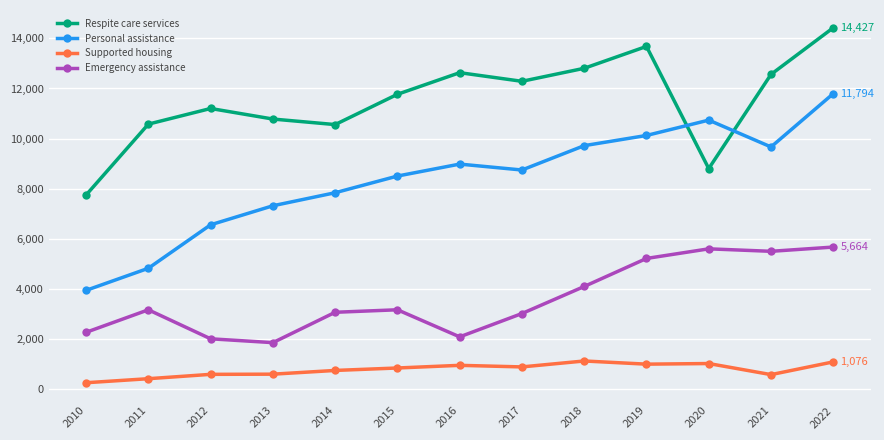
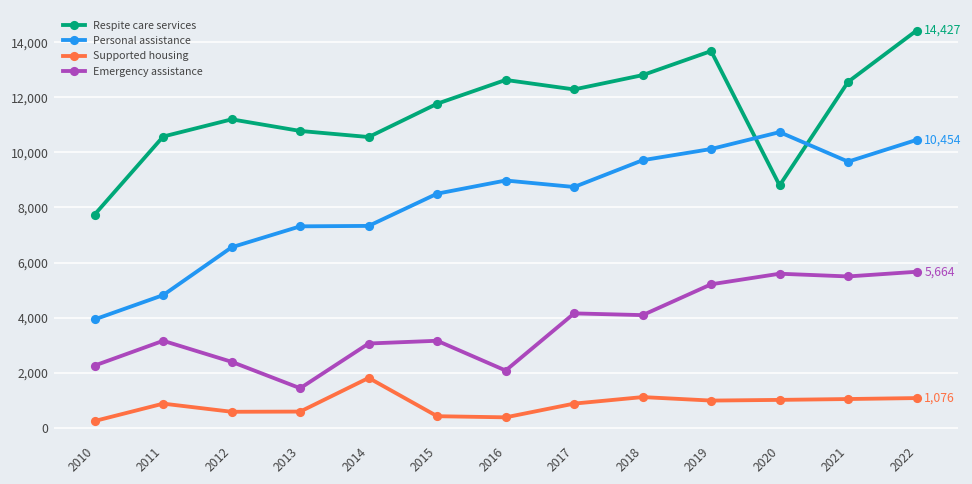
  {
    "Respite care services": {
      "2022": "14,427"
    },
    "Personal assistance": {
-     "2014": "7,800",
-     "2022": "11,794"
+     "2014": "7,300",
+     "2022": "10,454"
    },
    "Supported housing": {
      "2010": "200",
-     "2011": "400",
+     "2011": "900",
      "2012": "600",
      "2013": "600",
-     "2014": "700",
-     "2015": "800",
-     "2016": "900",
+     "2014": "1,800",
+     "2015": "400",
+     "2016": "400",
      "2017": "900",
      "2018": "1,100",
      "2019": "1,000",
      "2020": "1,000",
-     "2021": "600"
+     "2021": "1,000"
    },
    "Emergency assistance": {
      "2010": "2,300",
      "2011": "3,200",
-     "2012": "2,000",
-     "2013": "1,800",
+     "2012": "2,400",
+     "2013": "1,400",
      "2014": "3,100",
      "2015": "3,200",
      "2016": "2,100",
-     "2017": "3,000",
+     "2017": "4,200",
      "2018": "4,100",
      "2019": "5,200",
      "2020": "5,600",
      "2021": "5,500"
    }
  }
